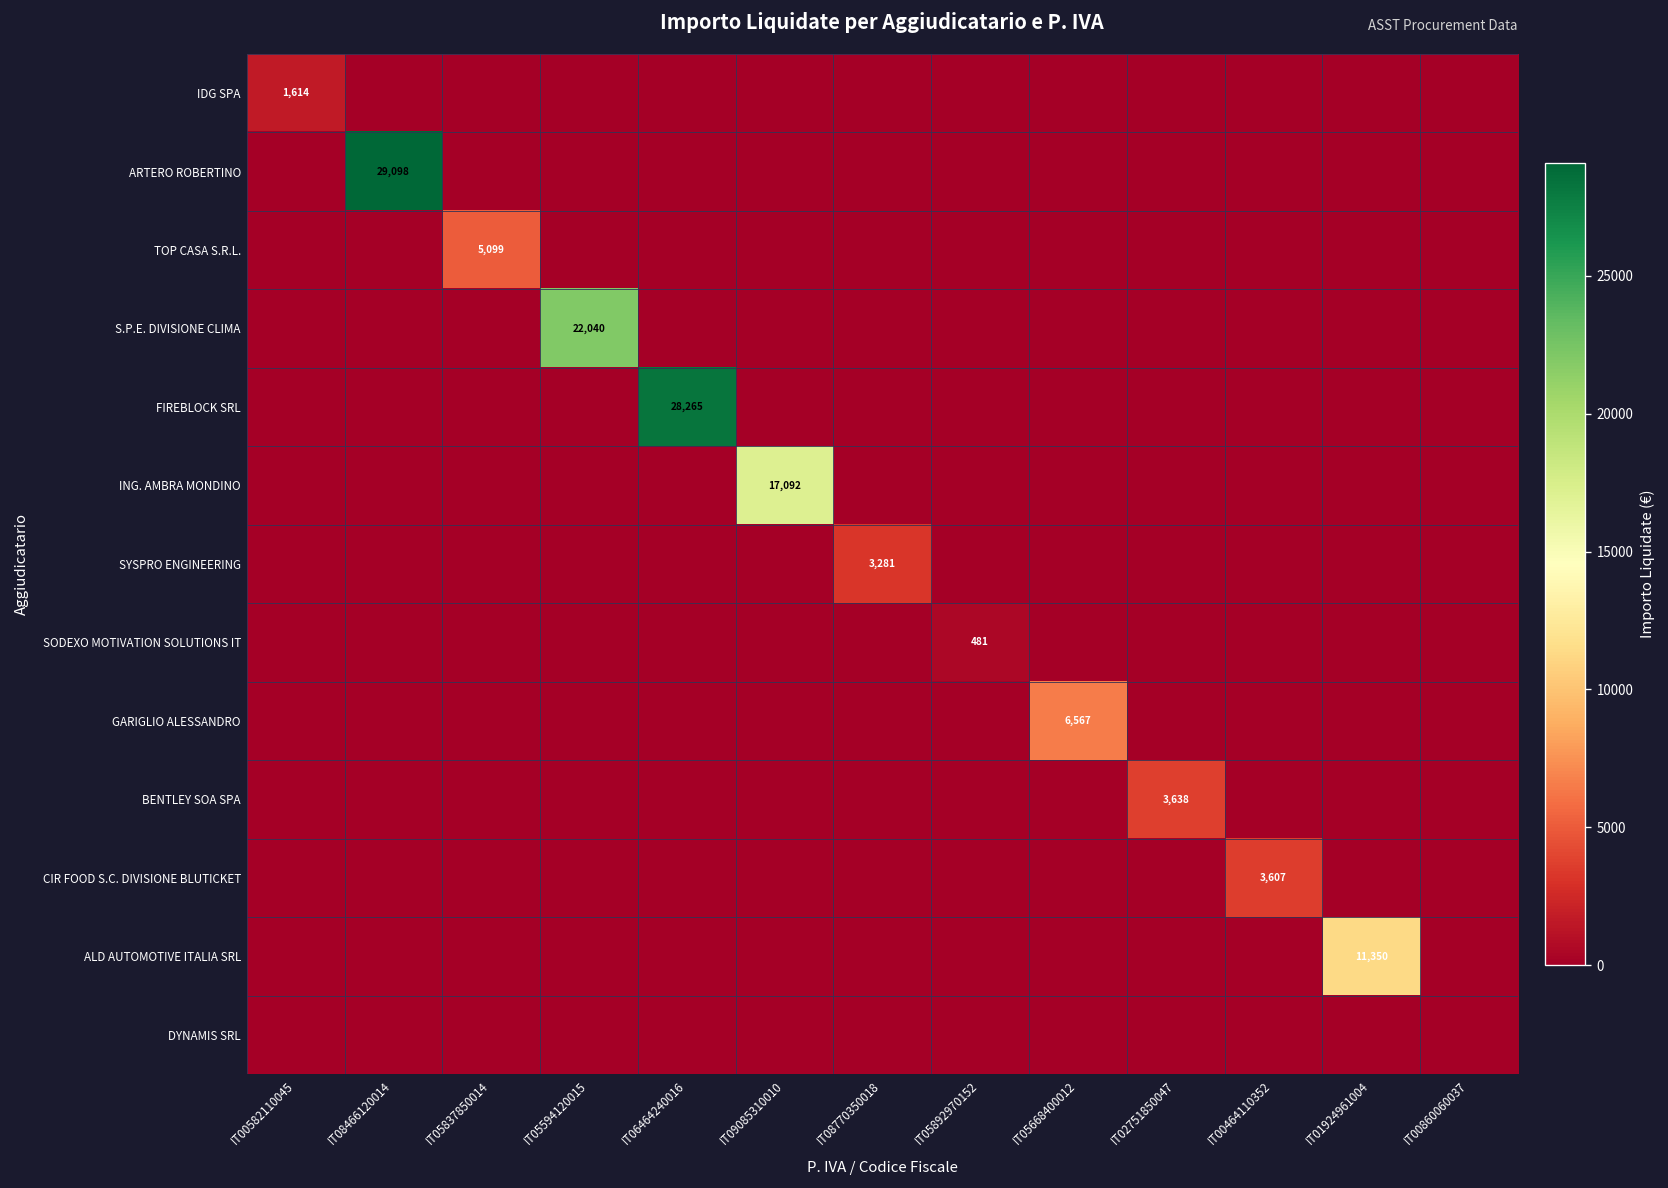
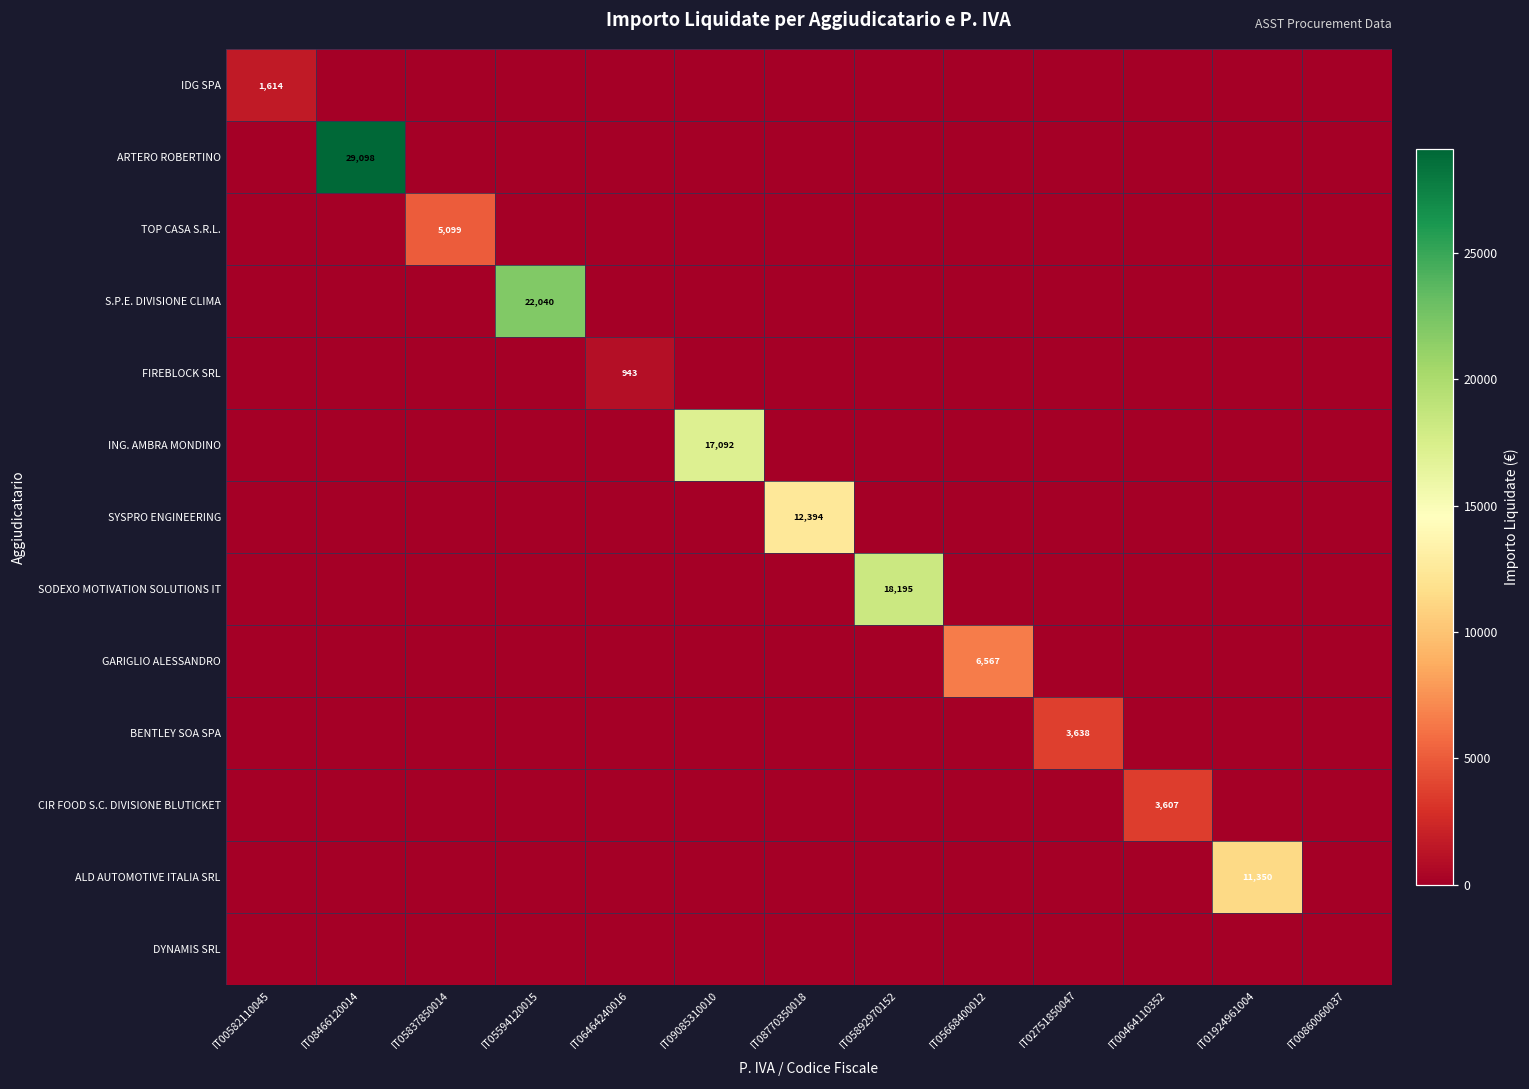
  {
    "IDG SPA": {
      "IT00582110045": "1,614"
    },
    "ARTERO ROBERTINO": {
      "IT08466120014": "29,098"
    },
    "TOP CASA S.R.L.": {
      "IT05837850014": "5,099"
    },
    "S.P.E. DIVISIONE CLIMA": {
      "IT05594120015": "22,040"
    },
    "FIREBLOCK SRL": {
-     "IT06464240016": "28,265"
+     "IT06464240016": "943"
    },
    "ING. AMBRA MONDINO": {
      "IT09085310010": "17,092"
    },
    "SYSPRO ENGINEERING": {
-     "IT08770350018": "3,281"
+     "IT08770350018": "12,394"
    },
    "SODEXO MOTIVATION SOLUTIONS IT": {
-     "IT05892970152": "481"
+     "IT05892970152": "18,195"
    },
    "GARIGLIO ALESSANDRO": {
      "IT05668400012": "6,567"
    },
    "BENTLEY SOA SPA": {
      "IT02751850047": "3,638"
    },
    "CIR FOOD S.C. DIVISIONE BLUTICKET": {
      "IT00464110352": "3,607"
    },
    "ALD AUTOMOTIVE ITALIA SRL": {
      "IT01924961004": "11,350"
    }
  }
